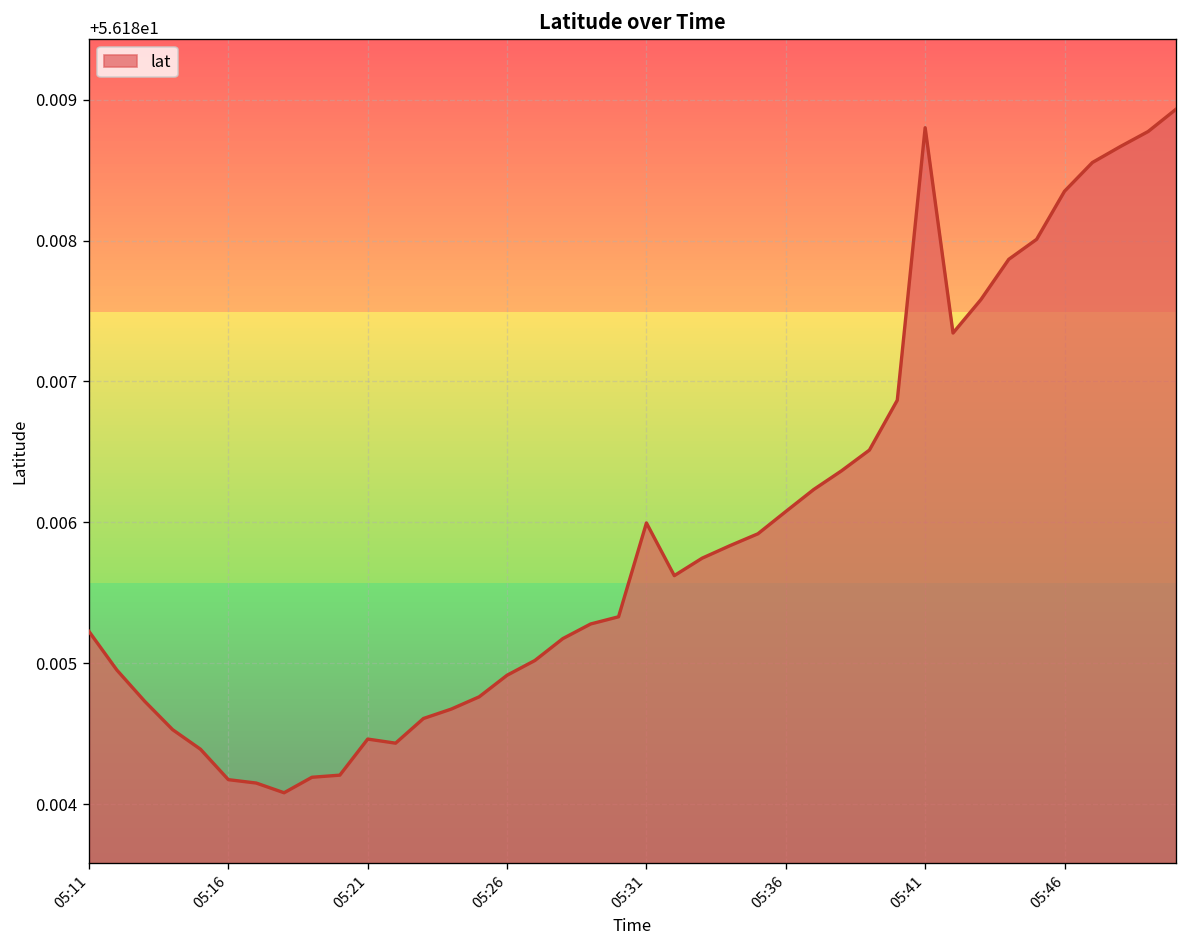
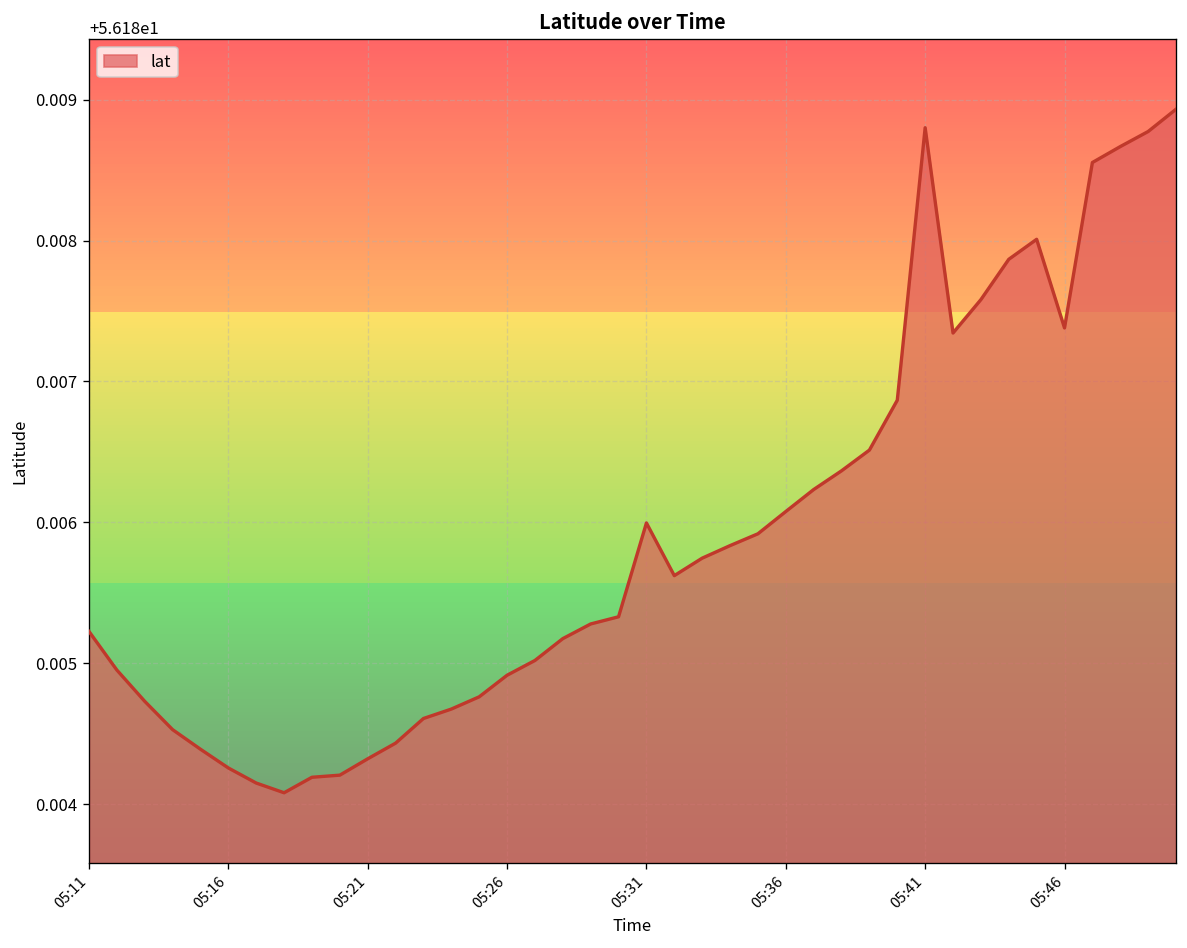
  {
    "05:11": 56.18523,
-   "05:16": 56.18417,
-   "05:21": 56.18446,
+   "05:16": 56.18426,
+   "05:21": 56.18432,
    "05:26": 56.18492,
    "05:31": 56.18600,
    "05:36": 56.18608,
    "05:41": 56.18880,
-   "05:46": 56.18835
+   "05:46": 56.18738
  }
